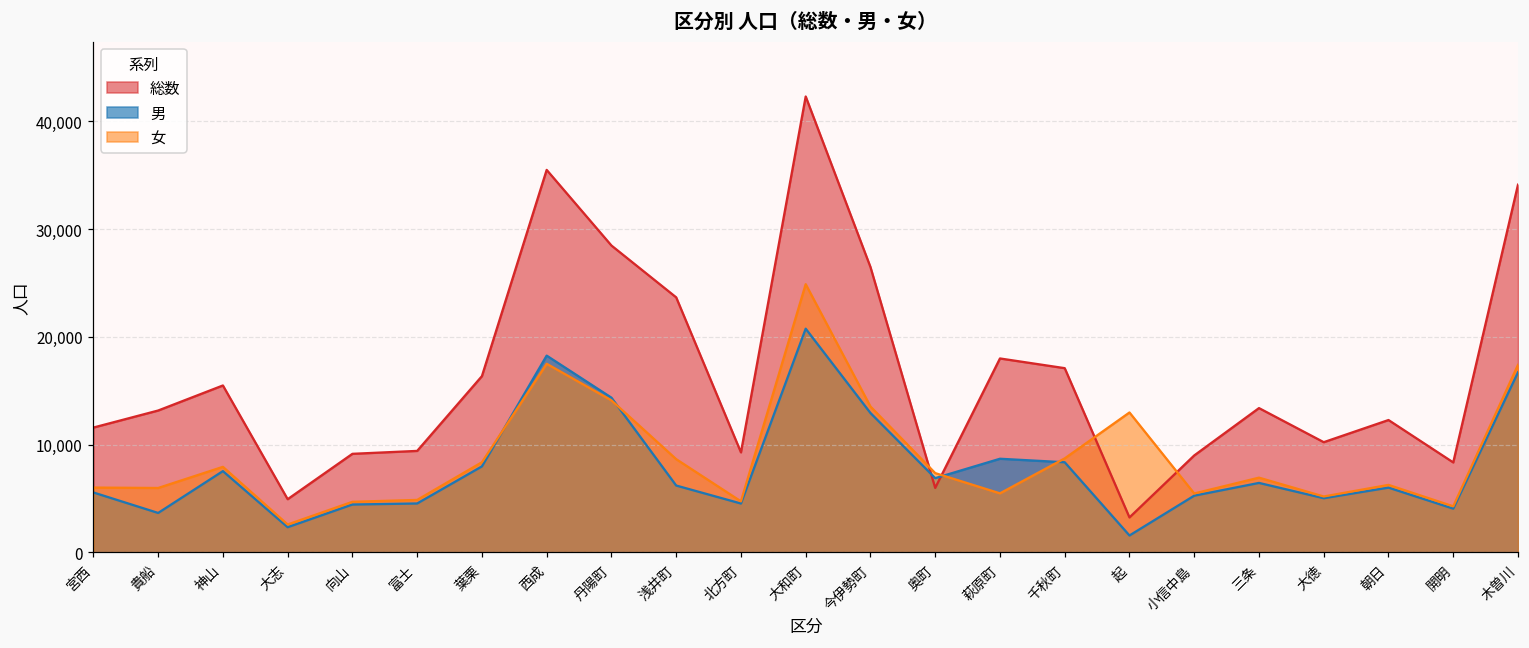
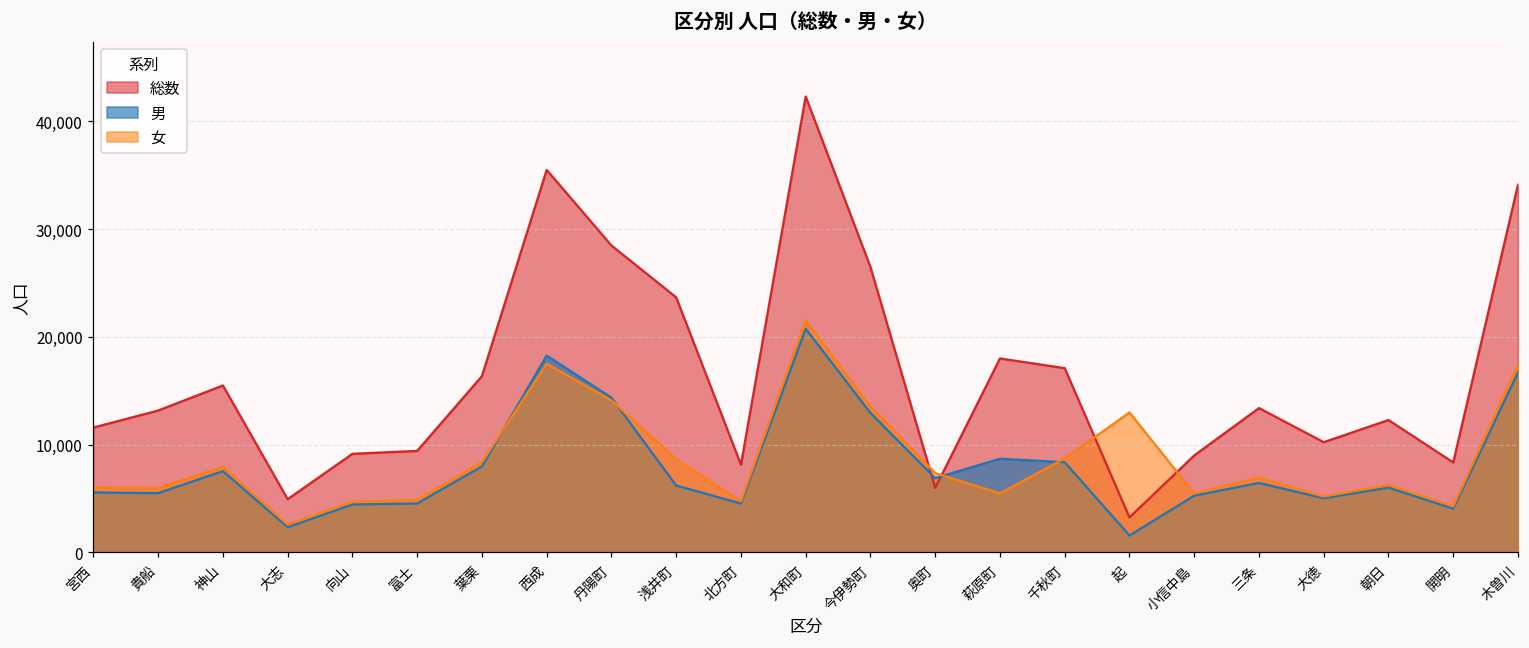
  {
    "総数": {
      "宮西": "12,000",
      "貴船": "13,000",
      "神山": "15,000",
      "大志": "5,000",
      "向山": "9,000",
      "富士": "9,000",
      "葉栗": "16,000",
      "西成": "35,000",
      "丹陽町": "28,000",
      "浅井町": "24,000",
-     "北方町": "9,000",
+     "北方町": "8,000",
      "大和町": "42,000",
      "今伊勢町": "26,000",
      "奥町": "6,000",
      "萩原町": "18,000",
      "千秋町": "17,000",
      "起": "3,000",
      "小信中島": "9,000",
      "三条": "13,000",
      "大徳": "10,000",
      "朝日": "12,000",
      "開明": "8,000",
      "木曽川": "34,000"
    },
    "男": {
      "宮西": "6,000",
-     "貴船": "4,000",
+     "貴船": "6,000",
      "神山": "8,000",
      "富士": "5,000",
      "葉栗": "8,000",
      "西成": "18,000",
      "浅井町": "6,000",
      "大和町": "21,000",
      "今伊勢町": "13,000",
      "奥町": "7,000",
      "萩原町": "9,000",
      "千秋町": "8,000",
      "起": "2,000",
      "三条": "6,000",
      "木曽川": "17,000"
    },
    "女": {
      "宮西": "6,000",
      "貴船": "6,000",
      "神山": "8,000",
      "富士": "5,000",
      "葉栗": "8,000",
      "西成": "18,000",
      "浅井町": "9,000",
-     "大和町": "25,000",
+     "大和町": "22,000",
      "今伊勢町": "14,000",
      "奥町": "7,000",
      "萩原町": "5,000",
      "千秋町": "9,000",
      "起": "13,000",
      "三条": "7,000",
      "木曽川": "17,000"
    }
  }
